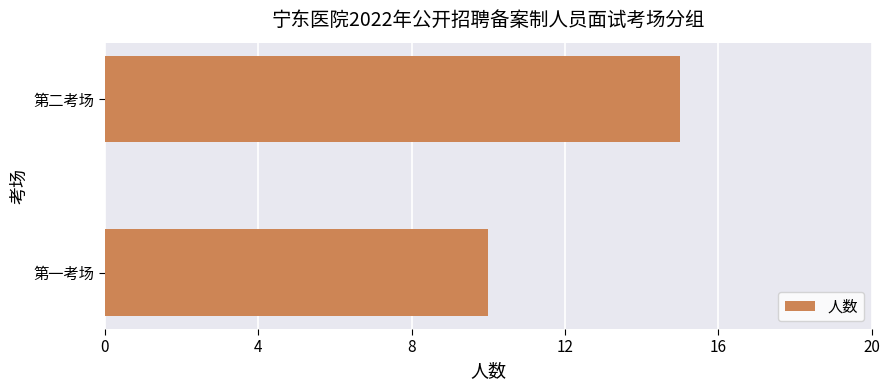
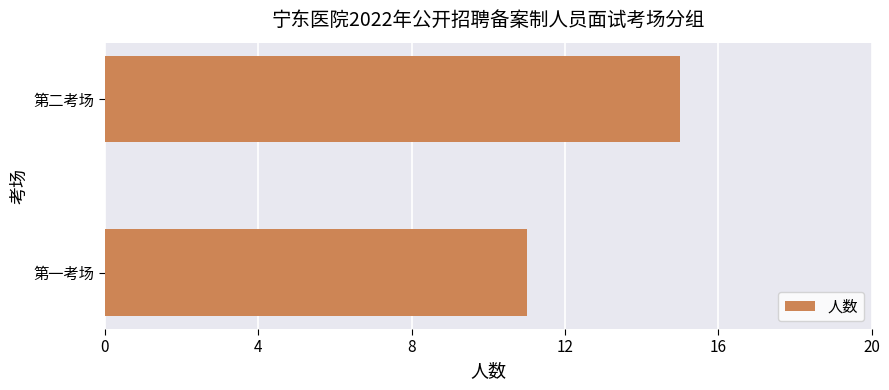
  {
    "第二考场": 15,
-   "第一考场": 10
+   "第一考场": 11
  }
